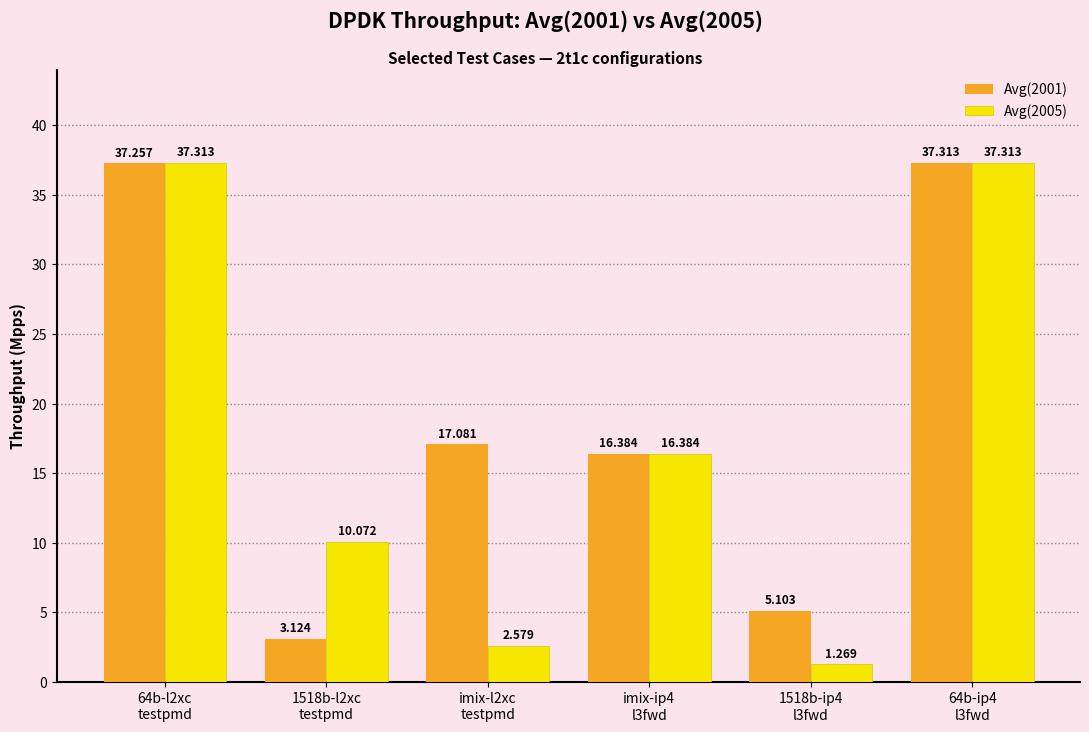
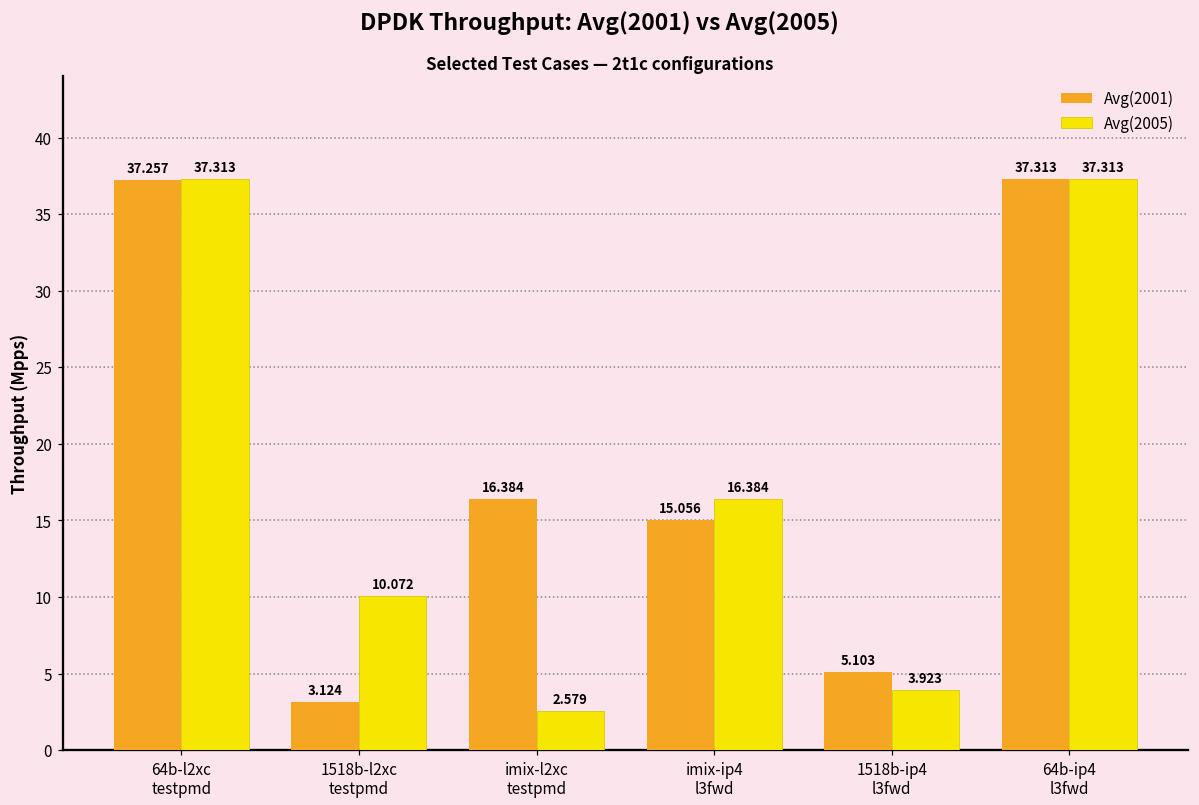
  {
    "Avg(2001)": {
      "64b-l2xc testpmd": 37.257,
      "1518b-l2xc testpmd": 3.124,
-     "imix-l2xc testpmd": 17.081,
-     "imix-ip4 l3fwd": 16.384,
+     "imix-l2xc testpmd": 16.384,
+     "imix-ip4 l3fwd": 15.056,
      "1518b-ip4 l3fwd": 5.103,
      "64b-ip4 l3fwd": 37.313
    },
    "Avg(2005)": {
      "64b-l2xc testpmd": 37.313,
      "1518b-l2xc testpmd": 10.072,
      "imix-l2xc testpmd": 2.579,
      "imix-ip4 l3fwd": 16.384,
-     "1518b-ip4 l3fwd": 1.269,
+     "1518b-ip4 l3fwd": 3.923,
      "64b-ip4 l3fwd": 37.313
    }
  }
